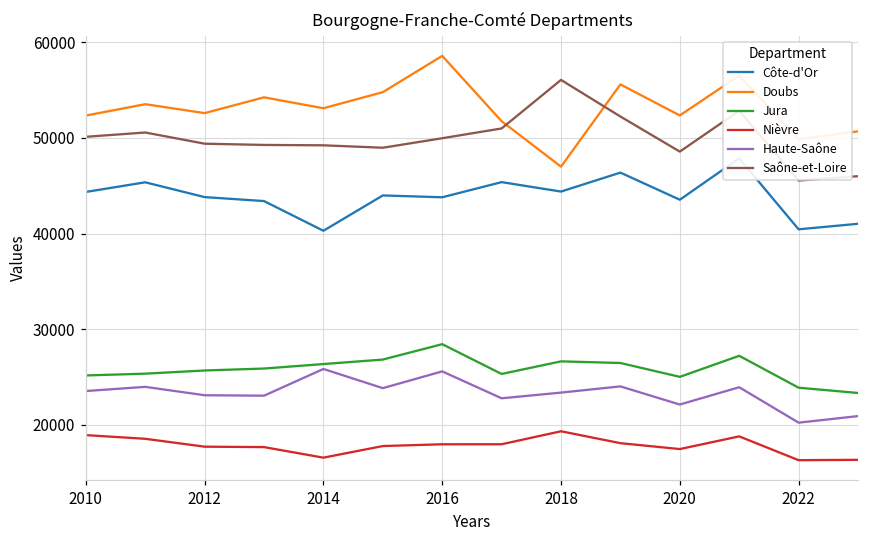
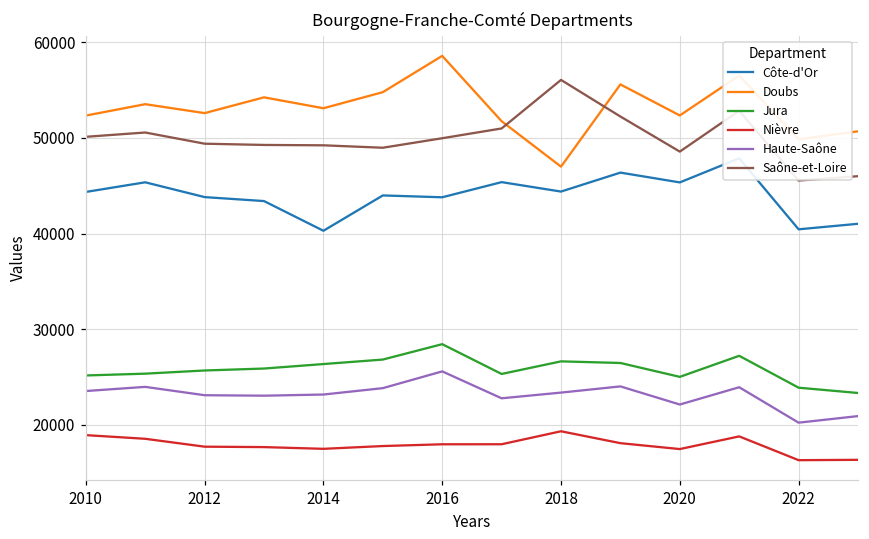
  {
    "Côte-d'Or": {
      "2010": 44000,
      "2012": 44000,
      "2014": 40000,
      "2016": 44000,
      "2018": 44000,
-     "2020": 44000,
+     "2020": 45000,
      "2022": 40000
    },
    "Doubs": {
      "2010": 52000,
      "2012": 53000,
      "2014": 53000,
      "2016": 59000,
      "2018": 47000,
      "2020": 52000
    },
    "Jura": {
      "2010": 25000,
      "2012": 26000,
      "2014": 26000,
      "2016": 28000,
      "2018": 27000,
      "2020": 25000,
      "2022": 24000
    },
    "Nièvre": {
      "2010": 19000,
      "2012": 18000,
-     "2014": 16600,
+     "2014": 17500,
      "2016": 18000,
      "2018": 19000,
      "2020": 17000,
      "2022": 16000
    },
    "Haute-Saône": {
      "2010": 24000,
      "2012": 23000,
-     "2014": 26000,
+     "2014": 23000,
      "2016": 26000,
      "2018": 23000,
      "2020": 22000,
      "2022": 20000
    },
    "Saône-et-Loire": {
      "2010": 50000,
      "2012": 49000,
      "2014": 49000,
      "2016": 50000,
      "2018": 56000,
      "2020": 49000,
      "2022": 46000
    }
  }
